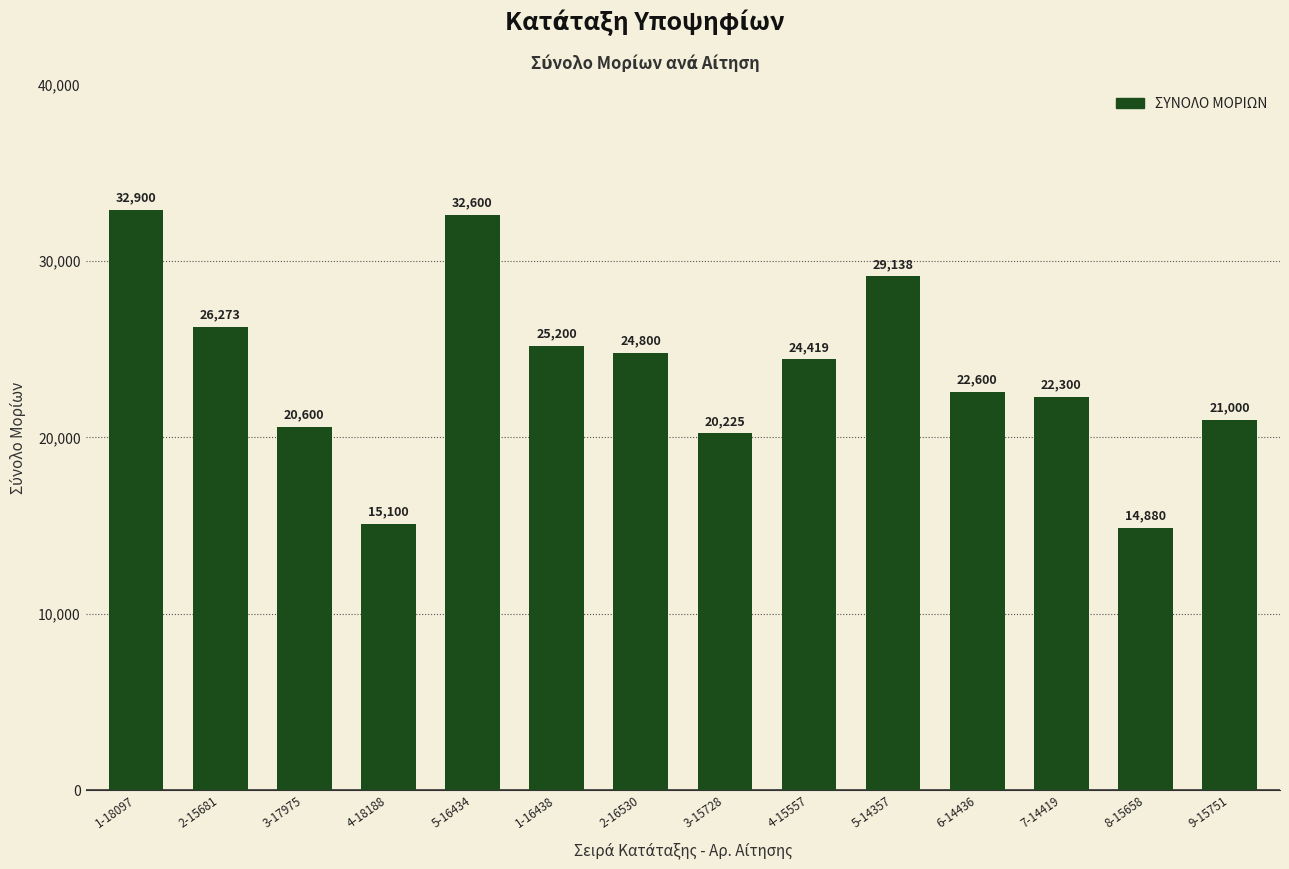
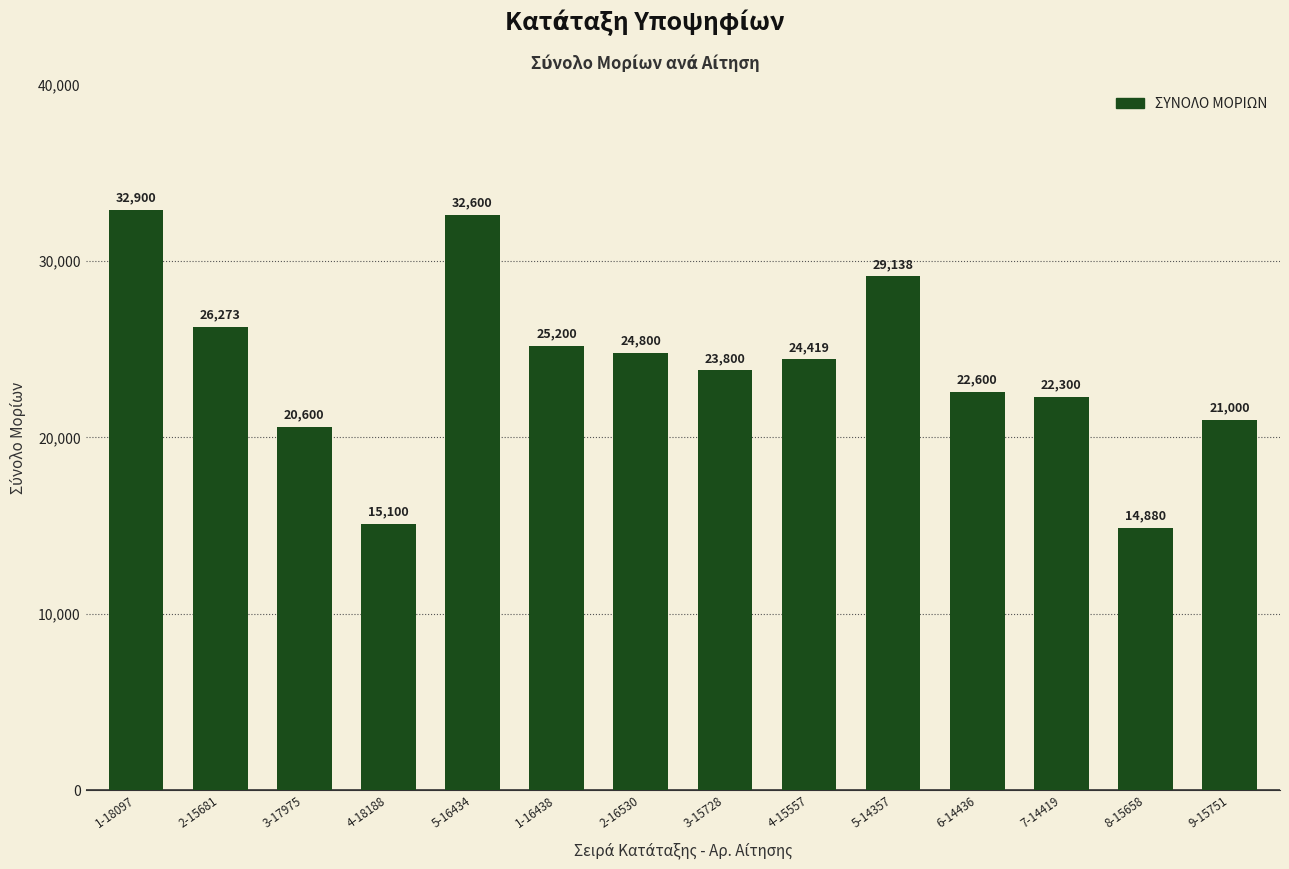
  {
    "1-18097": "32,900",
    "2-15681": "26,273",
    "3-17975": "20,600",
    "4-18188": "15,100",
    "5-16434": "32,600",
    "1-16438": "25,200",
    "2-16530": "24,800",
-   "3-15728": "20,225",
+   "3-15728": "23,800",
    "4-15557": "24,419",
    "5-14357": "29,138",
    "6-14436": "22,600",
    "7-14419": "22,300",
    "8-15658": "14,880",
    "9-15751": "21,000"
  }
